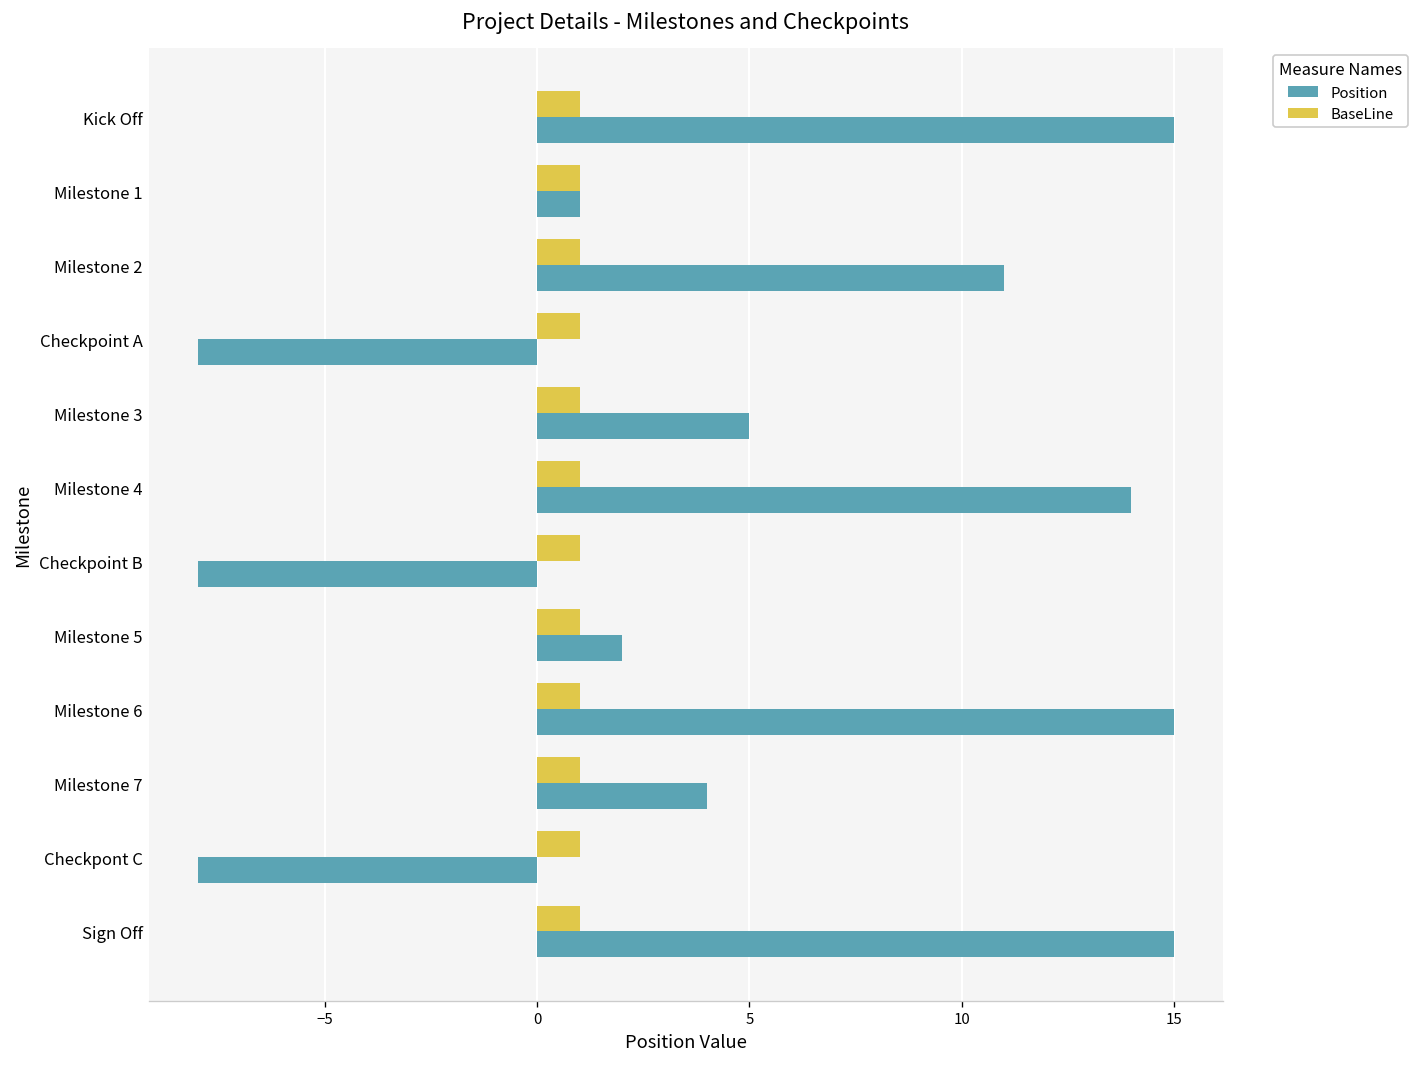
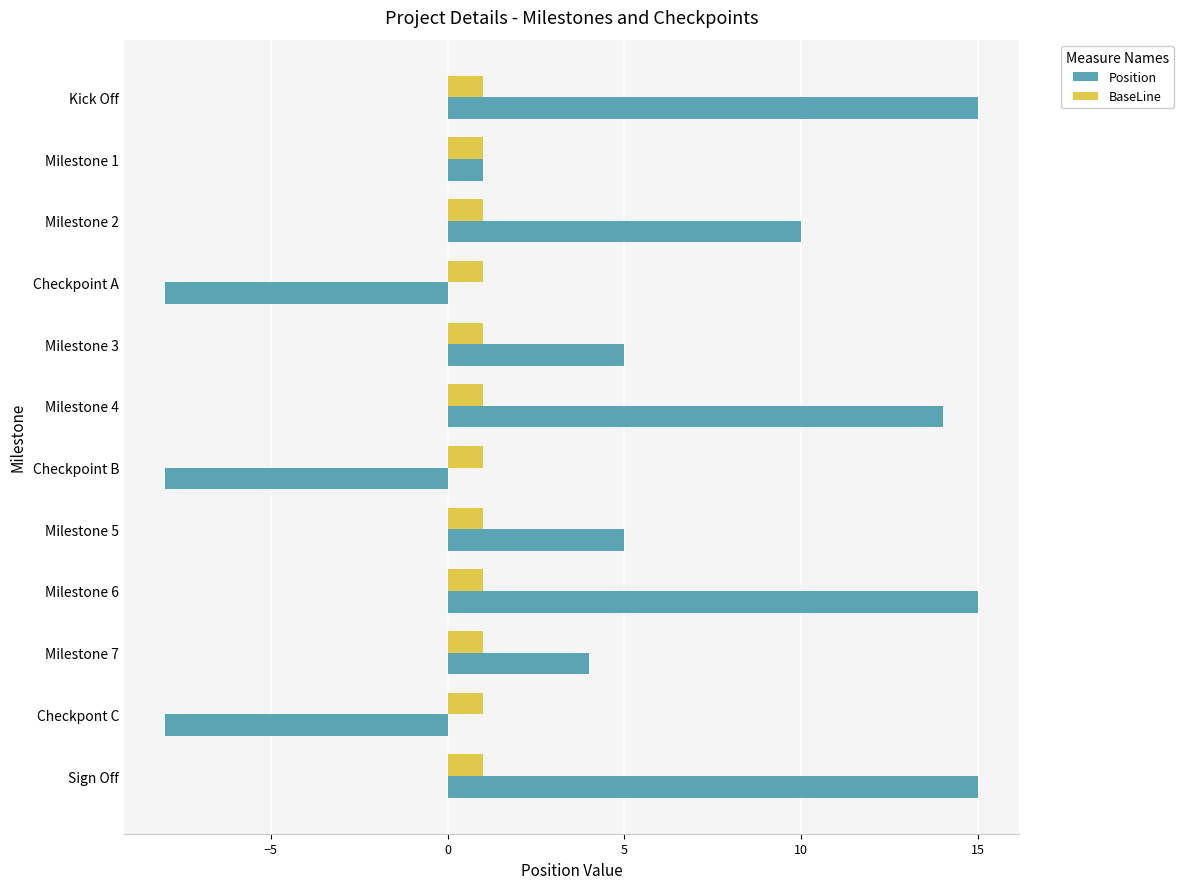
  {
    "Position": {
      "Kick Off": 15,
      "Milestone 1": 1,
-     "Milestone 2": 11,
+     "Milestone 2": 10,
      "Checkpoint A": -8,
      "Milestone 3": 5,
      "Milestone 4": 14,
      "Checkpoint B": -8,
-     "Milestone 5": 2,
+     "Milestone 5": 5,
      "Milestone 6": 15,
      "Milestone 7": 4,
      "Checkpont C": -8,
      "Sign Off": 15
    },
    "BaseLine": {
      "Kick Off": 1,
      "Milestone 1": 1,
      "Milestone 2": 1,
      "Checkpoint A": 1,
      "Milestone 3": 1,
      "Milestone 4": 1,
      "Checkpoint B": 1,
      "Milestone 5": 1,
      "Milestone 6": 1,
      "Milestone 7": 1,
      "Checkpont C": 1,
      "Sign Off": 1
    }
  }
